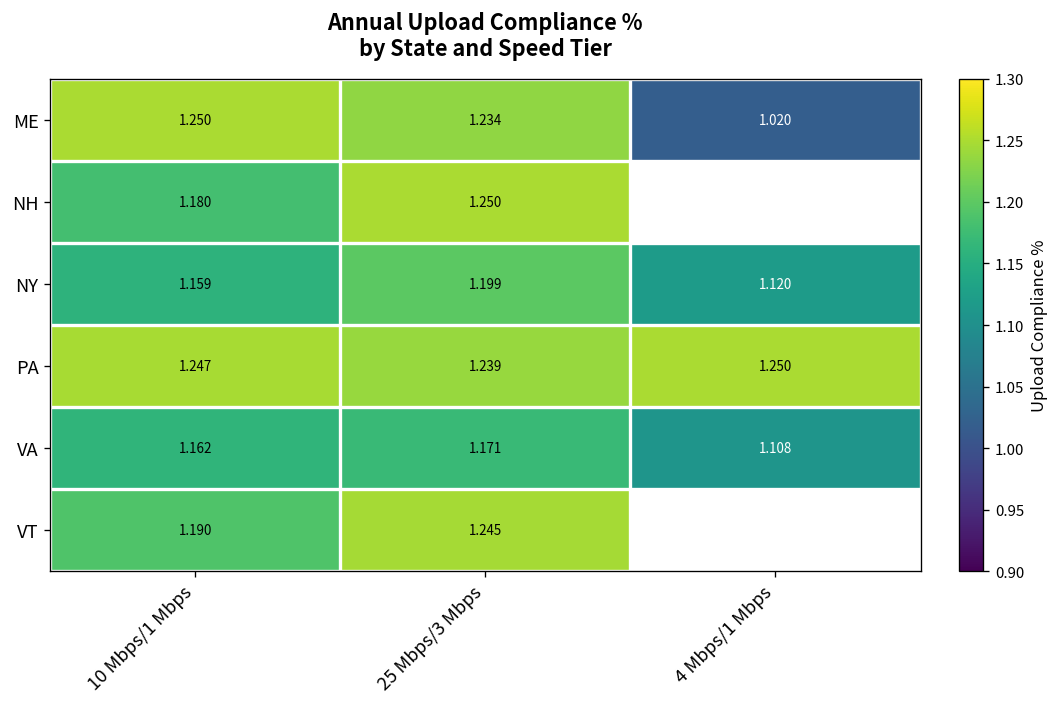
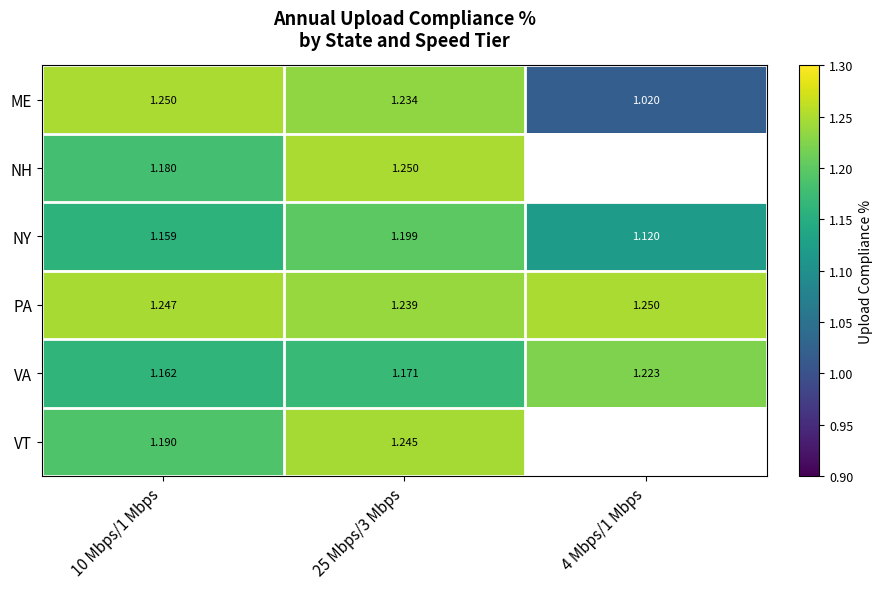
  {
    "ME": {
      "10 Mbps/1 Mbps": 1.250,
      "25 Mbps/3 Mbps": 1.234,
      "4 Mbps/1 Mbps": 1.020
    },
    "NH": {
      "10 Mbps/1 Mbps": 1.180,
      "25 Mbps/3 Mbps": 1.250
    },
    "NY": {
      "10 Mbps/1 Mbps": 1.159,
      "25 Mbps/3 Mbps": 1.199,
      "4 Mbps/1 Mbps": 1.120
    },
    "PA": {
      "10 Mbps/1 Mbps": 1.247,
      "25 Mbps/3 Mbps": 1.239,
      "4 Mbps/1 Mbps": 1.250
    },
    "VA": {
      "10 Mbps/1 Mbps": 1.162,
      "25 Mbps/3 Mbps": 1.171,
-     "4 Mbps/1 Mbps": 1.108
+     "4 Mbps/1 Mbps": 1.223
    },
    "VT": {
      "10 Mbps/1 Mbps": 1.190,
      "25 Mbps/3 Mbps": 1.245
    }
  }
